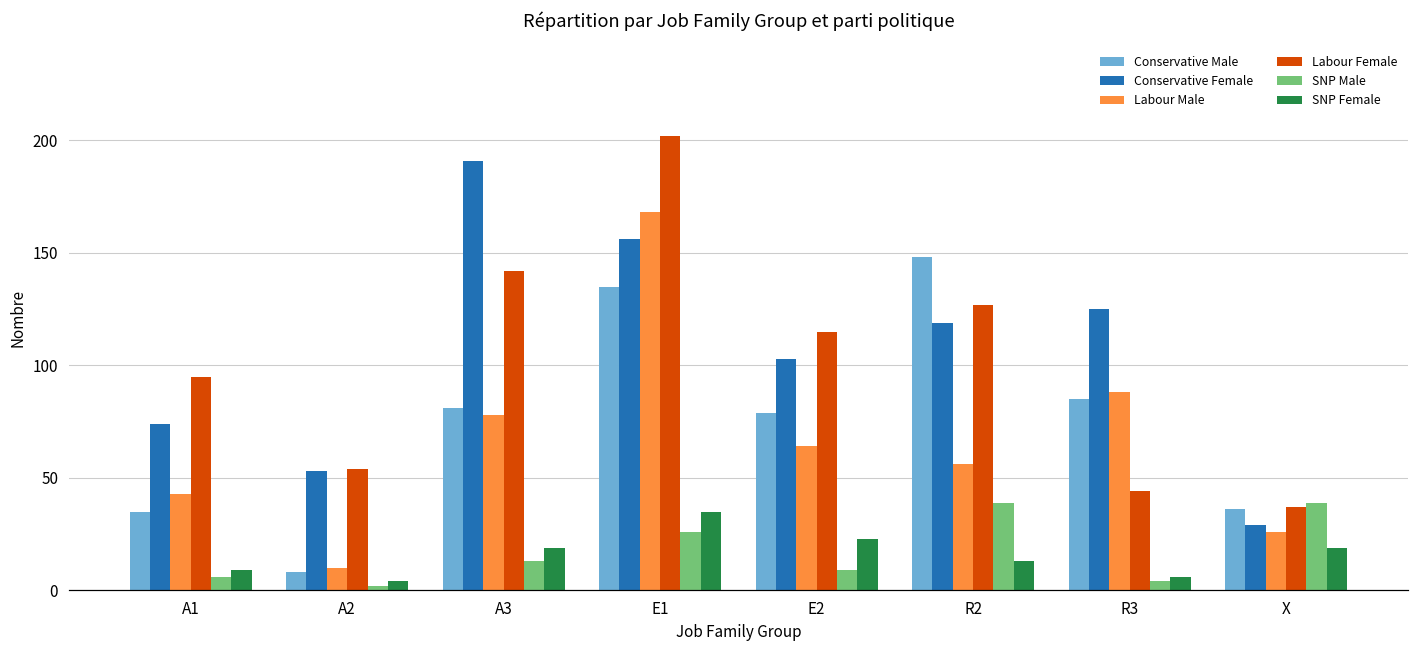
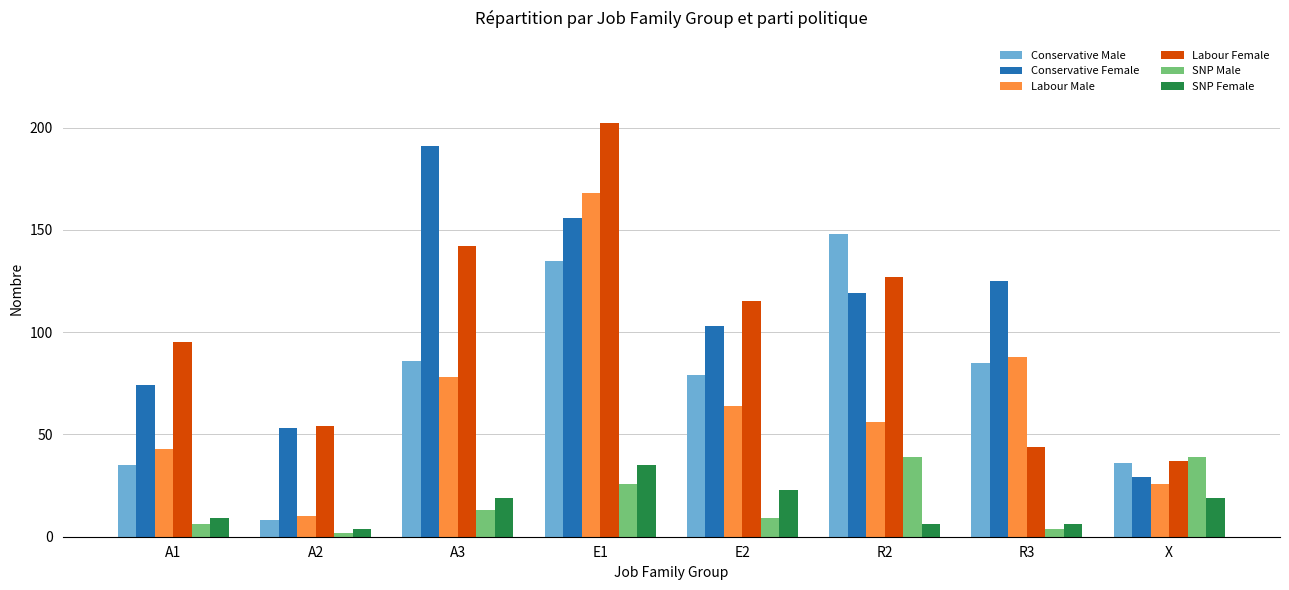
  {
    "Conservative Male": {
      "A1": 35,
      "A2": 8,
-     "A3": 81,
+     "A3": 86,
      "E1": 135,
      "E2": 79,
      "R2": 148,
      "R3": 85,
      "X": 36
    },
    "Conservative Female": {
      "A1": 74,
      "A2": 53,
      "A3": 191,
      "E1": 156,
      "E2": 103,
      "R2": 119,
      "R3": 125,
      "X": 29
    },
    "Labour Male": {
      "A1": 43,
      "A2": 10,
      "A3": 78,
      "E1": 168,
      "E2": 64,
      "R2": 56,
      "R3": 88,
      "X": 26
    },
    "Labour Female": {
      "A1": 95,
      "A2": 54,
      "A3": 142,
      "E1": 202,
      "E2": 115,
      "R2": 127,
      "R3": 44,
      "X": 37
    },
    "SNP Male": {
      "A1": 6,
      "A2": 2,
      "A3": 13,
      "E1": 26,
      "E2": 9,
      "R2": 39,
      "R3": 4,
      "X": 39
    },
    "SNP Female": {
      "A1": 9,
      "A2": 4,
      "A3": 19,
      "E1": 35,
      "E2": 23,
-     "R2": 13,
+     "R2": 6,
      "R3": 6,
      "X": 19
    }
  }
